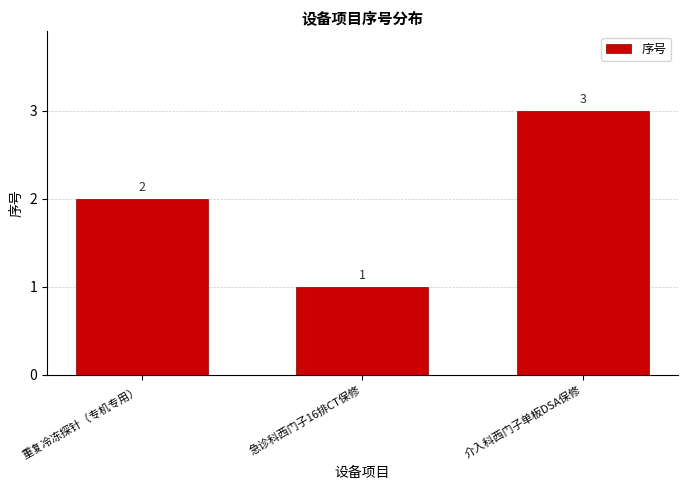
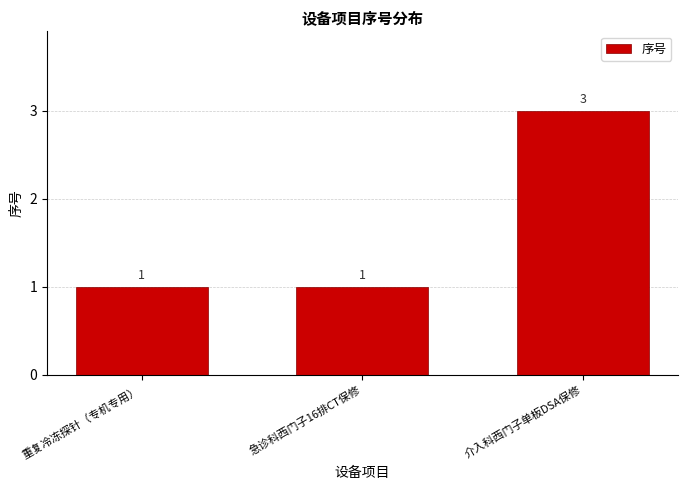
  {
-   "重复冷冻探针（专机专用）": 2,
+   "重复冷冻探针（专机专用）": 1,
    "急诊科西门子16排CT保修": 1,
    "介入科西门子单板DSA保修": 3
  }
